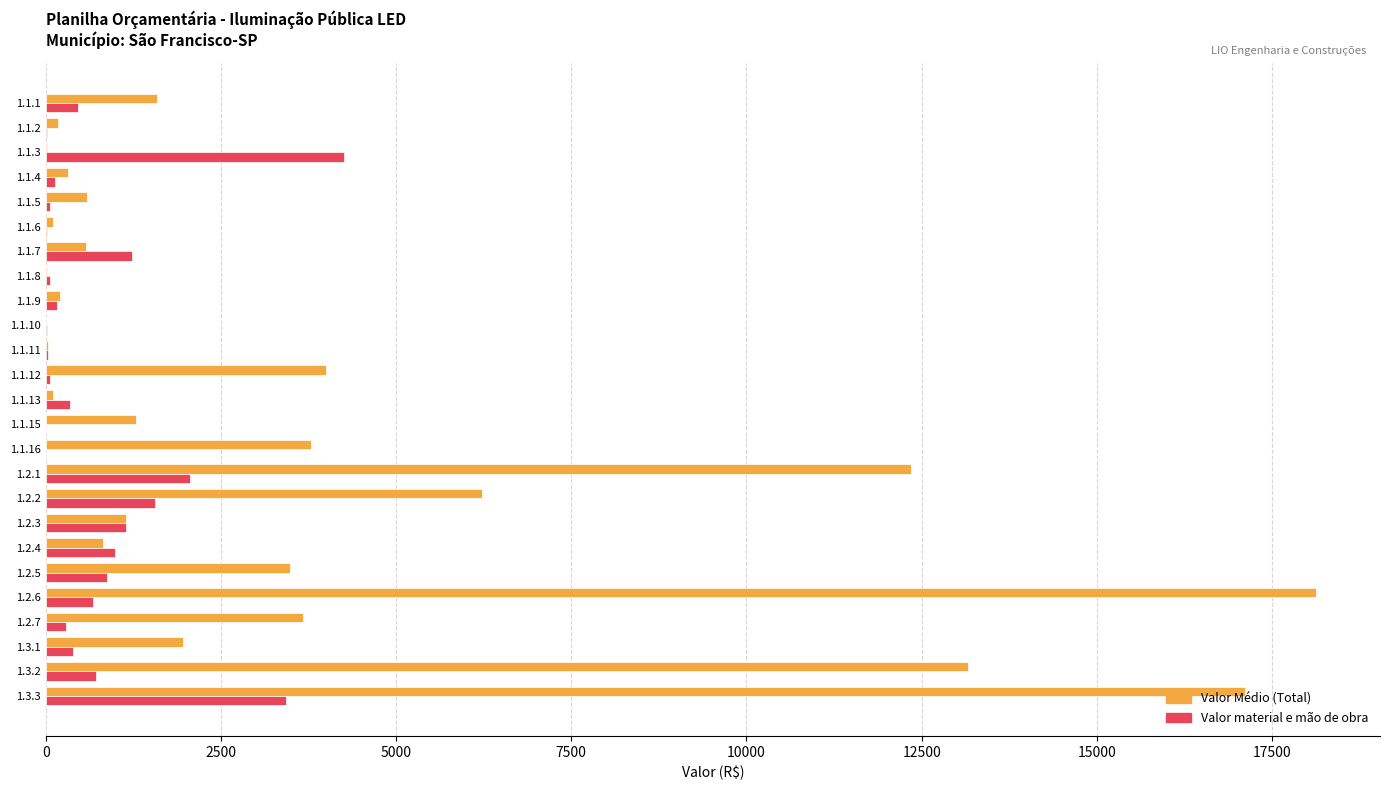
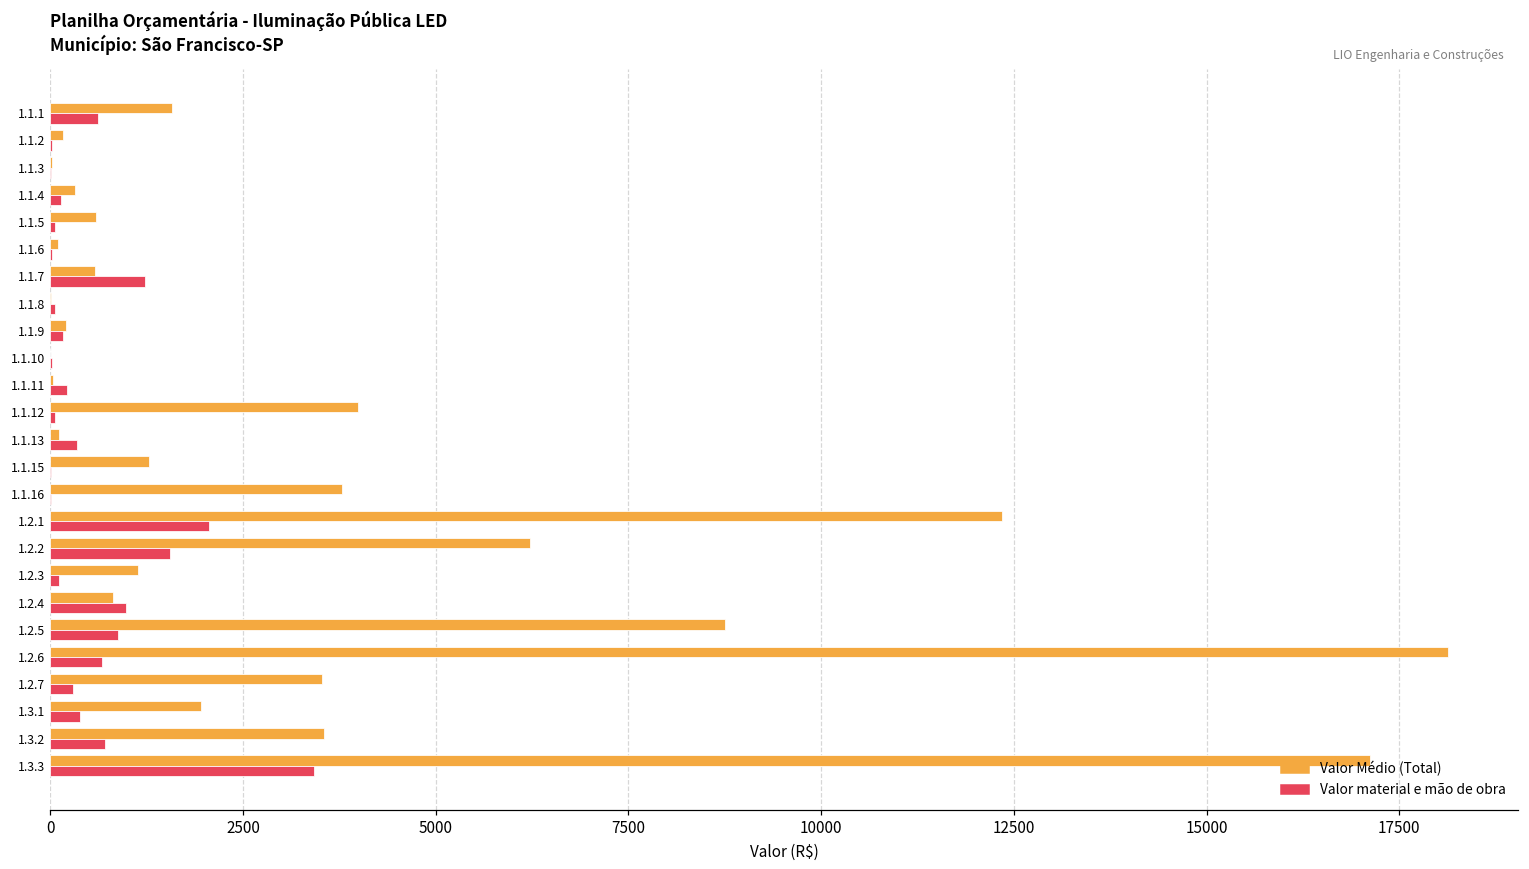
  {
    "Valor Médio (Total)": {
      "1.1.1": 1600,
      "1.1.2": 200,
      "1.1.4": 300,
      "1.1.5": 600,
      "1.1.6": 100,
      "1.1.7": 600,
      "1.1.9": 200,
      "1.1.12": 4000,
      "1.1.13": 100,
      "1.1.15": 1300,
      "1.1.16": 3800,
      "1.2.1": 12300,
      "1.2.2": 6200,
      "1.2.3": 1100,
      "1.2.4": 800,
-     "1.2.5": 3500,
+     "1.2.5": 8800,
      "1.2.6": 18100,
-     "1.2.7": 3700,
+     "1.2.7": 3500,
      "1.3.1": 2000,
-     "1.3.2": 13200,
+     "1.3.2": 3600,
      "1.3.3": 17100
    },
    "Valor material e mão de obra": {
-     "1.1.1": 500,
-     "1.1.3": 4300,
+     "1.1.1": 600,
+     "1.1.3": 0,
      "1.1.4": 100,
      "1.1.5": 100,
      "1.1.7": 1200,
      "1.1.8": 100,
      "1.1.9": 200,
-     "1.1.11": 0,
+     "1.1.11": 200,
      "1.1.12": 100,
      "1.1.13": 300,
      "1.2.1": 2100,
      "1.2.2": 1600,
-     "1.2.3": 1100,
+     "1.2.3": 100,
      "1.2.4": 1000,
      "1.2.5": 900,
      "1.2.6": 700,
      "1.2.7": 300,
      "1.3.1": 400,
      "1.3.2": 700,
      "1.3.3": 3400
    }
  }
